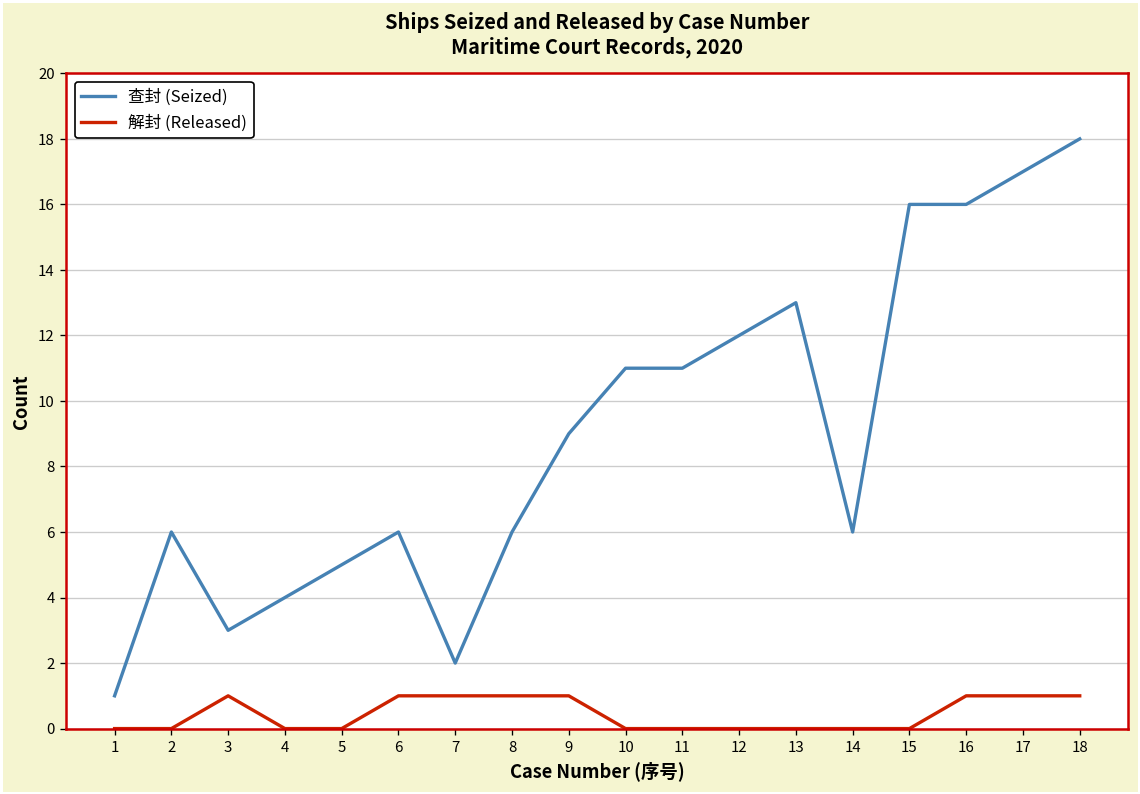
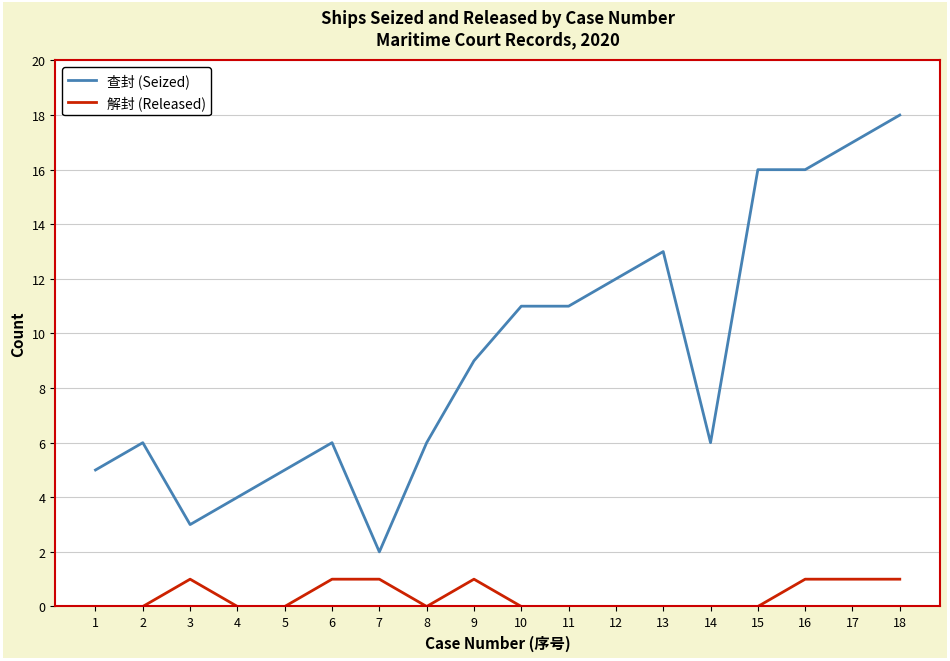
  {
    "查封 (Seized)": {
-     "1": 1,
+     "1": 5,
      "2": 6,
      "3": 3,
      "4": 4,
      "5": 5,
      "6": 6,
      "7": 2,
      "8": 6,
      "9": 9,
      "10": 11,
      "11": 11,
      "12": 12,
      "13": 13,
      "14": 6,
      "15": 16,
      "16": 16,
      "17": 17,
      "18": 18
    },
    "解封 (Released)": {
      "1": 0,
      "2": 0,
      "3": 1,
      "4": 0,
      "5": 0,
      "6": 1,
      "7": 1,
-     "8": 1,
+     "8": 0,
      "9": 1,
      "10": 0,
      "11": 0,
      "12": 0,
      "13": 0,
      "14": 0,
      "15": 0,
      "16": 1,
      "17": 1,
      "18": 1
    }
  }
